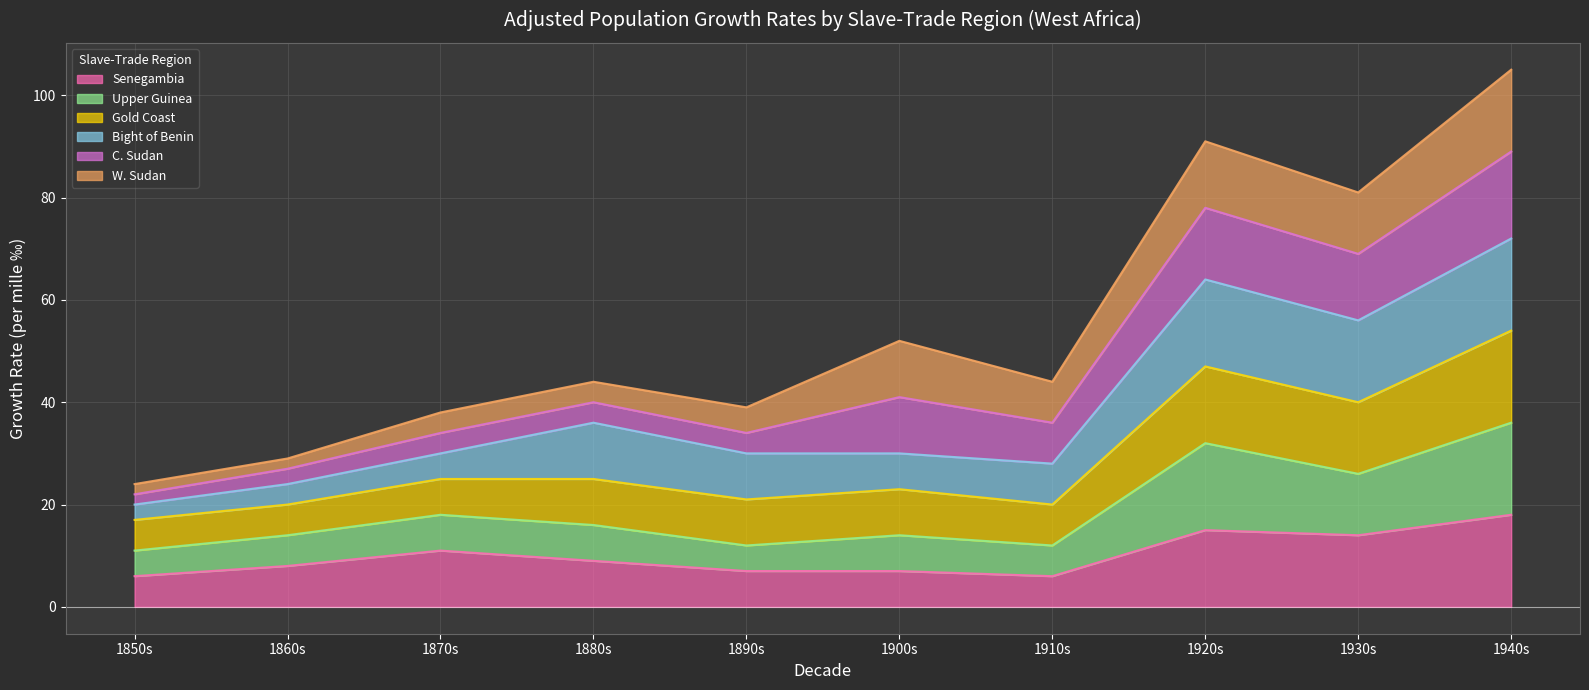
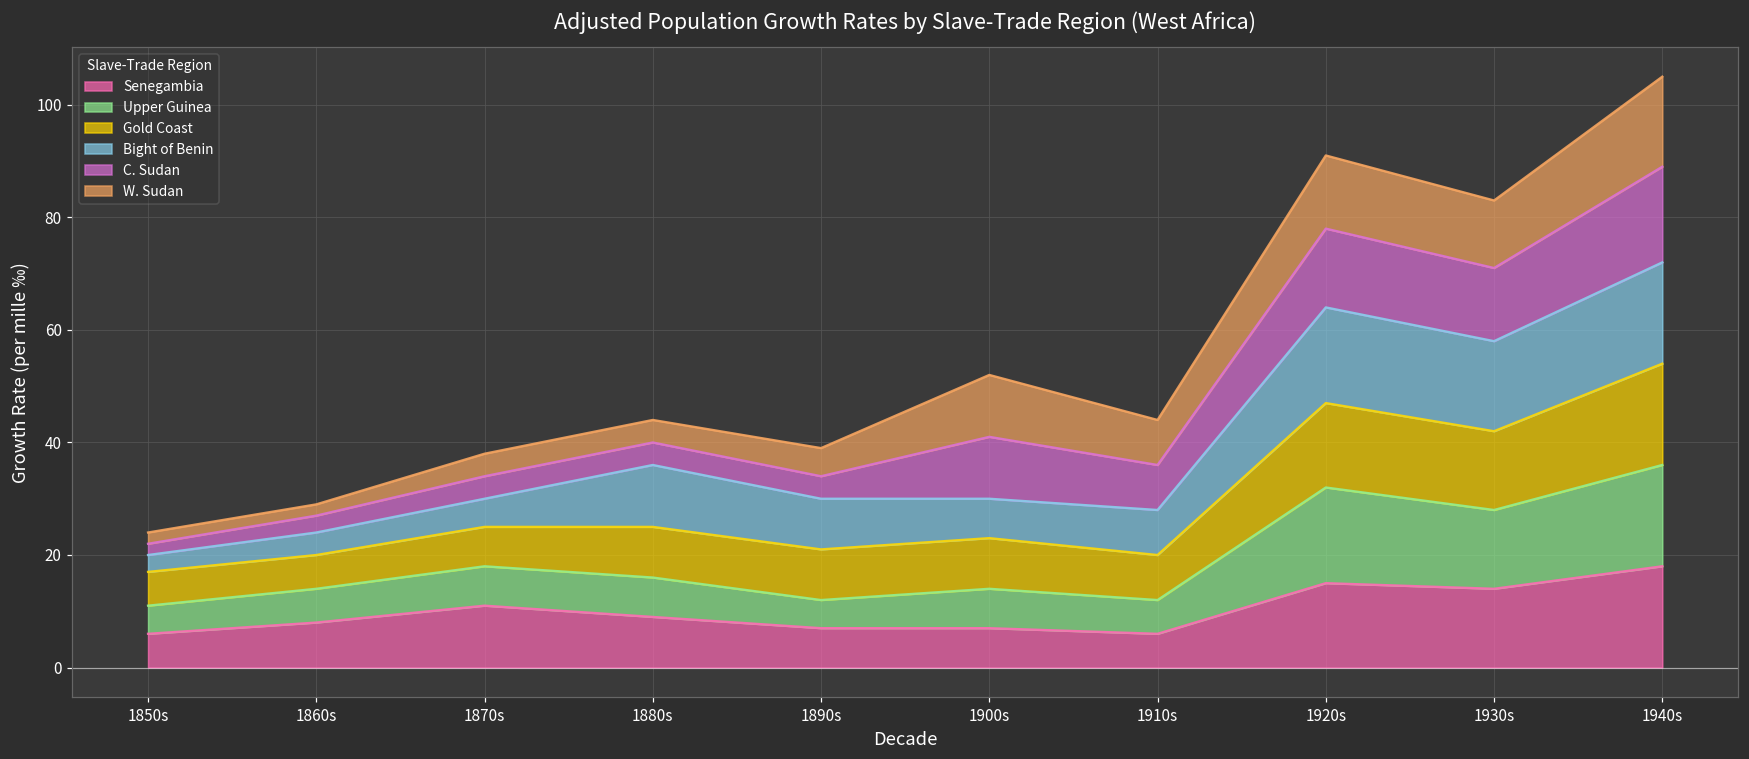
  {
    "Upper Guinea": {
      "1850s": 5,
      "1860s": 6,
      "1870s": 7,
      "1880s": 7,
      "1890s": 5,
      "1900s": 7,
      "1910s": 6,
      "1920s": 17,
-     "1930s": 12,
+     "1930s": 14,
      "1940s": 18
    },
    "Gold Coast": {
      "1850s": 6,
      "1860s": 6,
      "1870s": 7,
      "1880s": 9,
      "1890s": 9,
      "1900s": 9,
      "1910s": 8,
      "1920s": 15,
      "1930s": 14,
      "1940s": 18
    },
    "Bight of Benin": {
      "1850s": 3,
      "1860s": 4,
      "1870s": 5,
      "1880s": 11,
      "1890s": 9,
      "1900s": 7,
      "1910s": 8,
      "1920s": 17,
      "1930s": 16,
      "1940s": 18
    },
    "W. Sudan": {
      "1850s": 2,
      "1860s": 2,
      "1870s": 4,
      "1880s": 4,
      "1890s": 5,
      "1900s": 11,
      "1910s": 8,
      "1920s": 13,
      "1930s": 12,
      "1940s": 16
    }
  }
